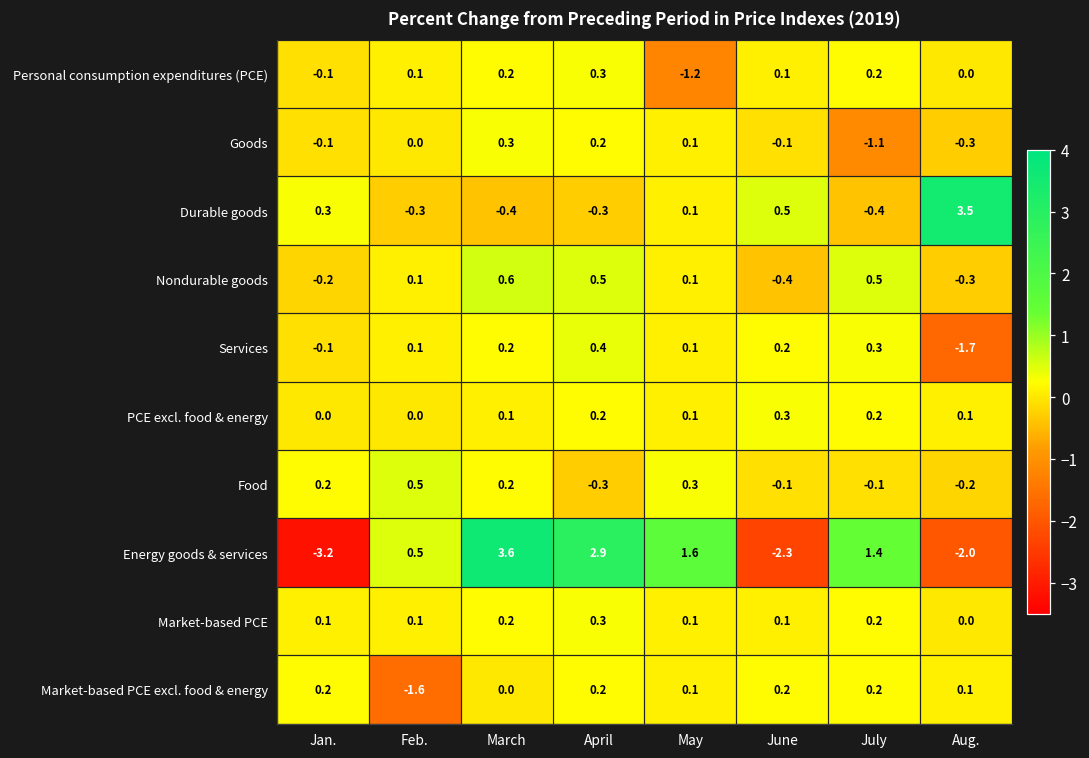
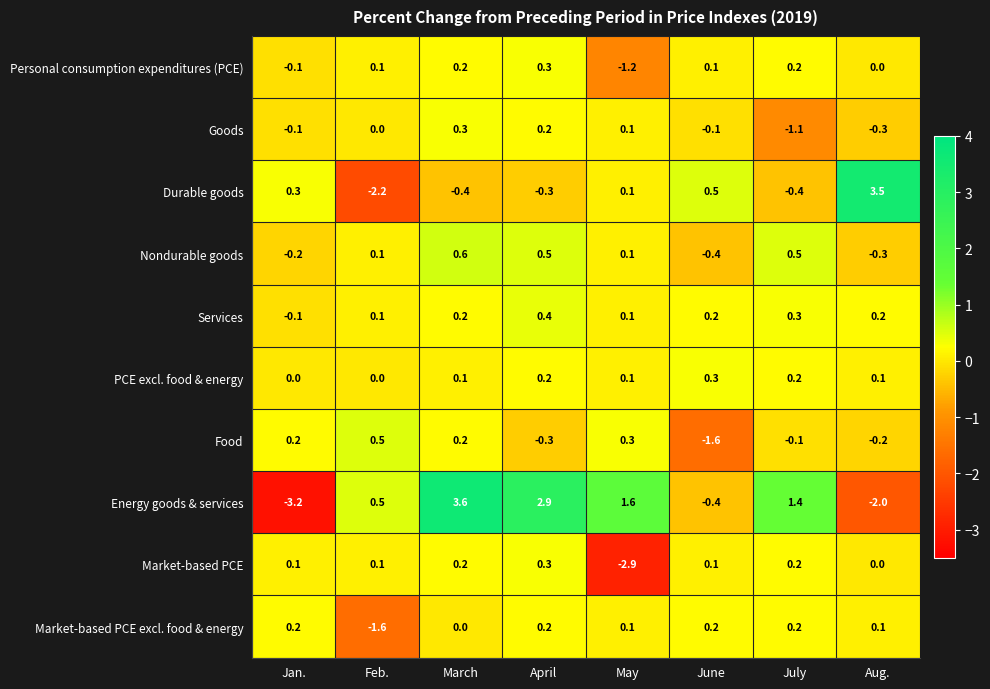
  {
    "Personal consumption expenditures (PCE)": {
      "Jan.": -0.1,
      "Feb.": 0.1,
      "March": 0.2,
      "April": 0.3,
      "May": -1.2,
      "June": 0.1,
      "July": 0.2,
      "Aug.": 0.0
    },
    "Goods": {
      "Jan.": -0.1,
      "Feb.": 0.0,
      "March": 0.3,
      "April": 0.2,
      "May": 0.1,
      "June": -0.1,
      "July": -1.1,
      "Aug.": -0.3
    },
    "Durable goods": {
      "Jan.": 0.3,
-     "Feb.": -0.3,
+     "Feb.": -2.2,
      "March": -0.4,
      "April": -0.3,
      "May": 0.1,
      "June": 0.5,
      "July": -0.4,
      "Aug.": 3.5
    },
    "Nondurable goods": {
      "Jan.": -0.2,
      "Feb.": 0.1,
      "March": 0.6,
      "April": 0.5,
      "May": 0.1,
      "June": -0.4,
      "July": 0.5,
      "Aug.": -0.3
    },
    "Services": {
      "Jan.": -0.1,
      "Feb.": 0.1,
      "March": 0.2,
      "April": 0.4,
      "May": 0.1,
      "June": 0.2,
      "July": 0.3,
-     "Aug.": -1.7
+     "Aug.": 0.2
    },
    "PCE excl. food & energy": {
      "Jan.": 0.0,
      "Feb.": 0.0,
      "March": 0.1,
      "April": 0.2,
      "May": 0.1,
      "June": 0.3,
      "July": 0.2,
      "Aug.": 0.1
    },
    "Food": {
      "Jan.": 0.2,
      "Feb.": 0.5,
      "March": 0.2,
      "April": -0.3,
      "May": 0.3,
-     "June": -0.1,
+     "June": -1.6,
      "July": -0.1,
      "Aug.": -0.2
    },
    "Energy goods & services": {
      "Jan.": -3.2,
      "Feb.": 0.5,
      "March": 3.6,
      "April": 2.9,
      "May": 1.6,
-     "June": -2.3,
+     "June": -0.4,
      "July": 1.4,
      "Aug.": -2.0
    },
    "Market-based PCE": {
      "Jan.": 0.1,
      "Feb.": 0.1,
      "March": 0.2,
      "April": 0.3,
-     "May": 0.1,
+     "May": -2.9,
      "June": 0.1,
      "July": 0.2,
      "Aug.": 0.0
    },
    "Market-based PCE excl. food & energy": {
      "Jan.": 0.2,
      "Feb.": -1.6,
      "March": 0.0,
      "April": 0.2,
      "May": 0.1,
      "June": 0.2,
      "July": 0.2,
      "Aug.": 0.1
    }
  }
